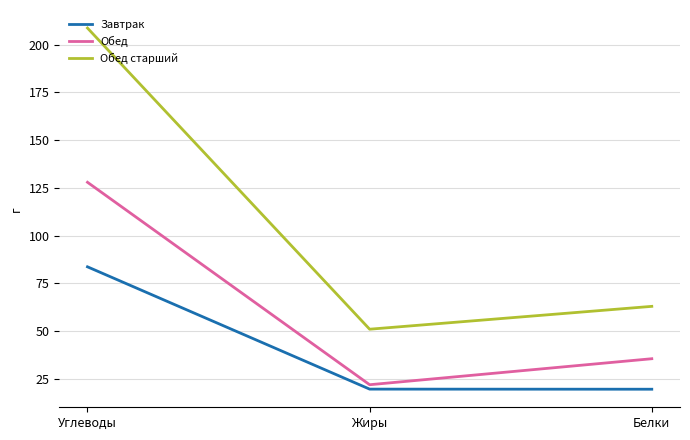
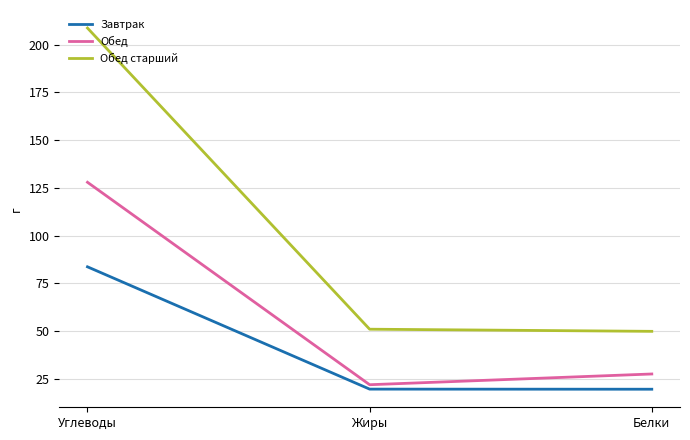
  {
    "Завтрак": {
      "Углеводы": 84,
      "Жиры": 19,
      "Белки": 19
    },
    "Обед": {
      "Углеводы": 128,
      "Жиры": 22,
-     "Белки": 35
+     "Белки": 27
    },
    "Обед старший": {
      "Углеводы": 209,
      "Жиры": 51,
-     "Белки": 63
+     "Белки": 50
    }
  }
